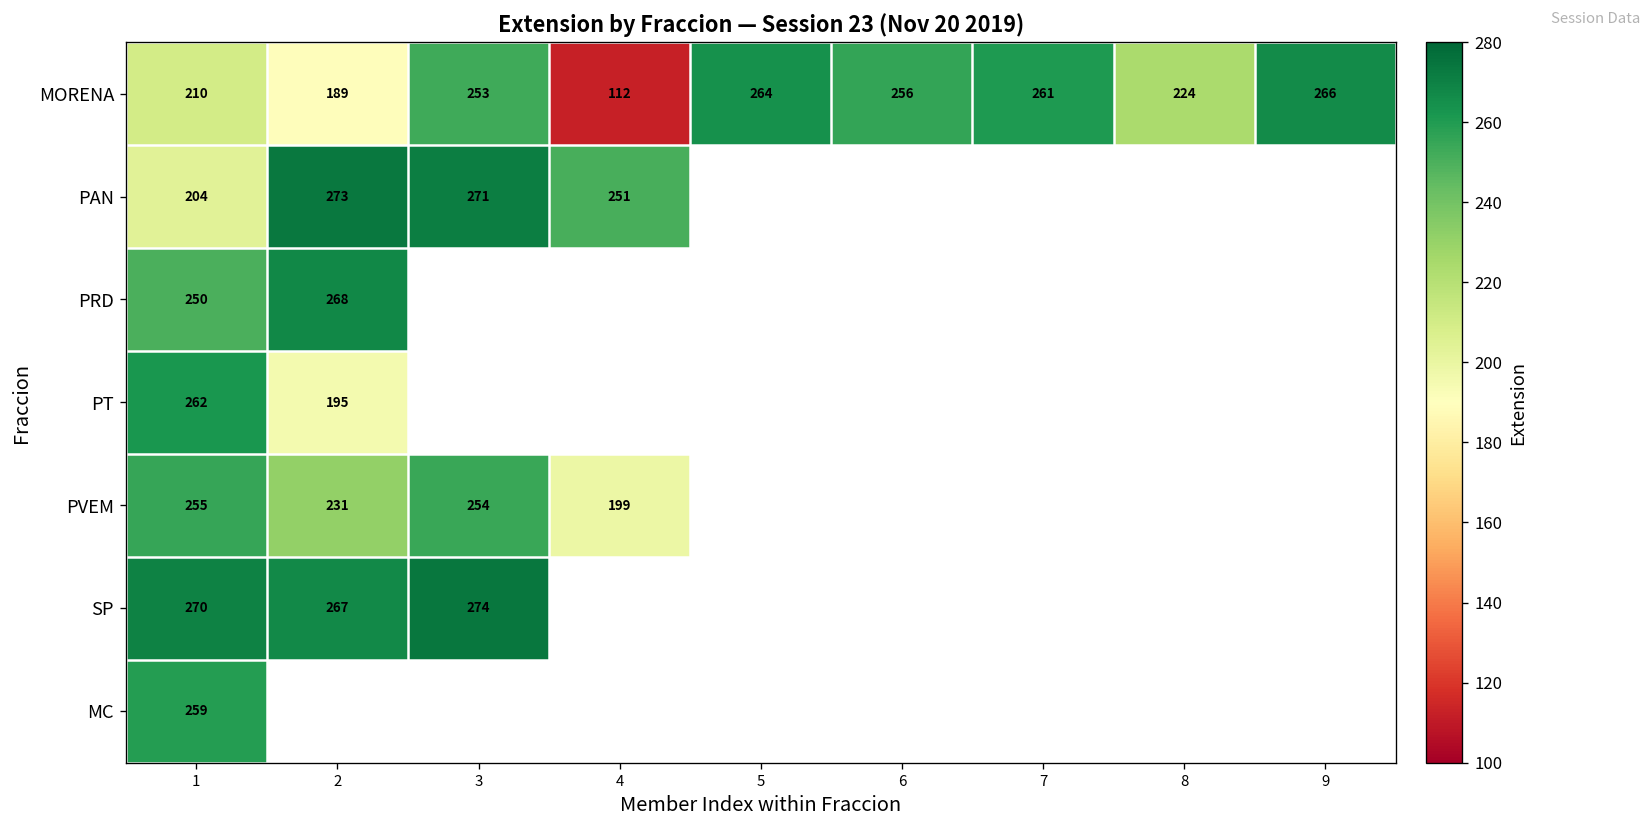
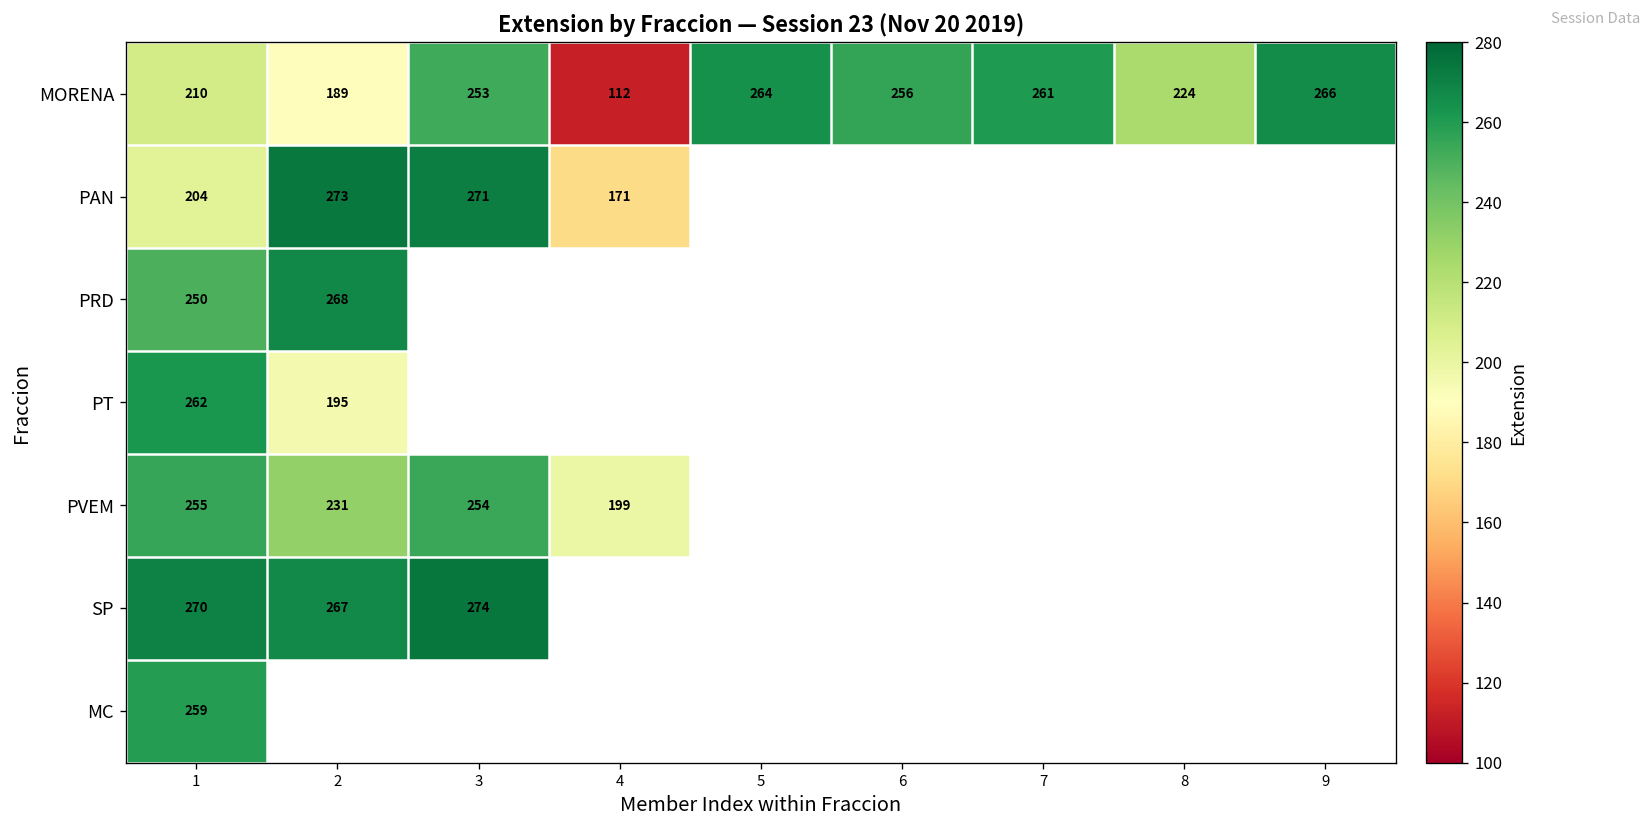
  {
    "MORENA": {
      "1": 210,
      "2": 189,
      "3": 253,
      "4": 112,
      "5": 264,
      "6": 256,
      "7": 261,
      "8": 224,
      "9": 266
    },
    "PAN": {
      "1": 204,
      "2": 273,
      "3": 271,
-     "4": 251
+     "4": 171
    },
    "PRD": {
      "1": 250,
      "2": 268
    },
    "PT": {
      "1": 262,
      "2": 195
    },
    "PVEM": {
      "1": 255,
      "2": 231,
      "3": 254,
      "4": 199
    },
    "SP": {
      "1": 270,
      "2": 267,
      "3": 274
    },
    "MC": {
      "1": 259
    }
  }
